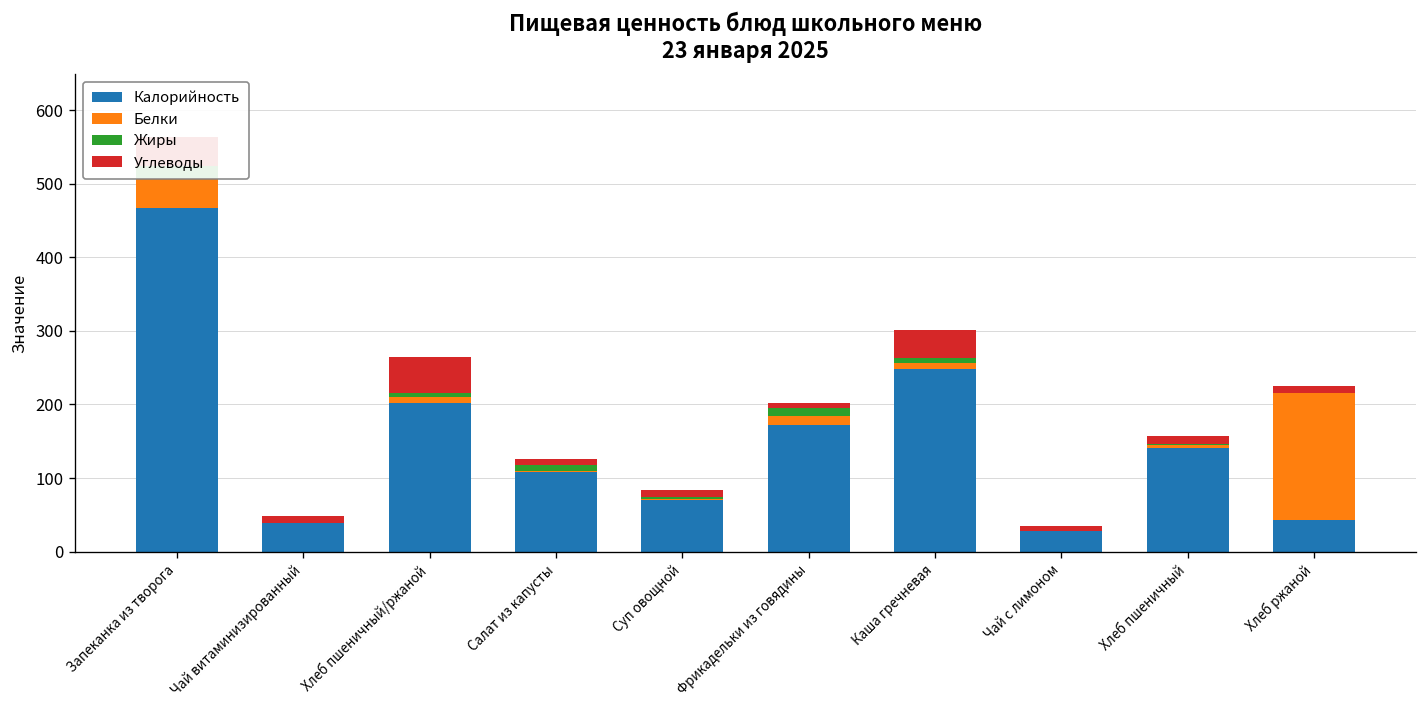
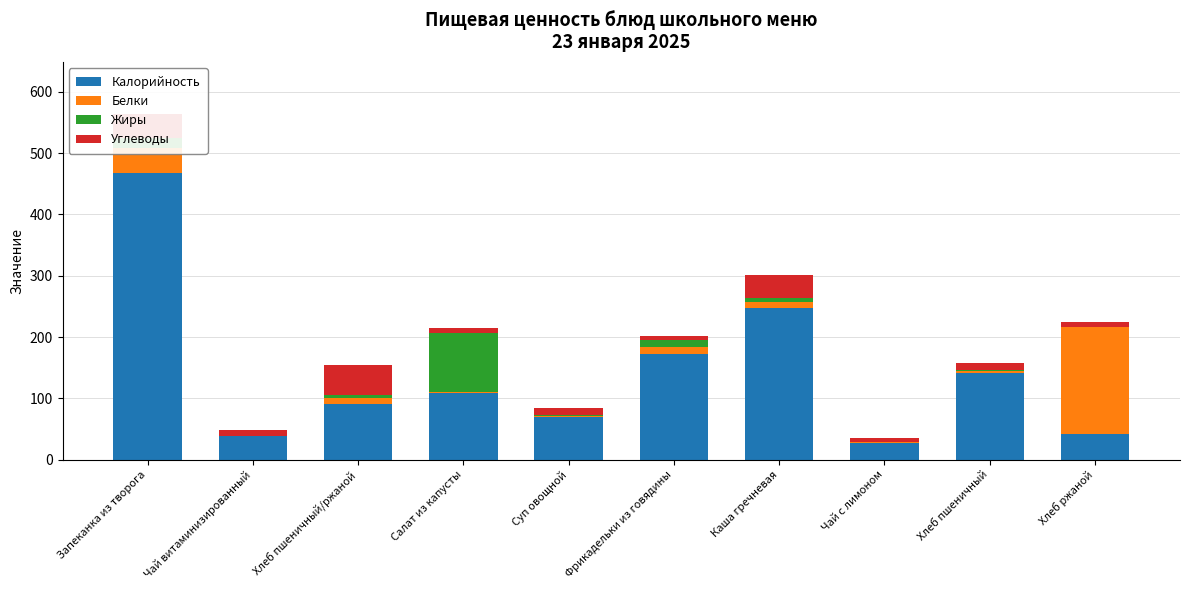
  {
    "Калорийность": {
      "Запеканка из творога": 470,
      "Чай витаминизированный": 40,
-     "Хлеб пшеничный/ржаной": 200,
+     "Хлеб пшеничный/ржаной": 90,
      "Салат из капусты": 110,
      "Суп овощной": 70,
      "Фрикадельки из говядины": 170,
      "Каша гречневая": 250,
      "Чай с лимоном": 30,
      "Хлеб пшеничный": 140,
      "Хлеб ржаной": 40
    },
    "Белки": {
      "Чай витаминизированный": 0,
      "Хлеб пшеничный/ржаной": 10,
      "Фрикадельки из говядины": 10,
      "Каша гречневая": 10,
      "Хлеб пшеничный": 0,
      "Хлеб ржаной": 170
    },
    "Жиры": {
      "Чай витаминизированный": 0,
      "Хлеб пшеничный/ржаной": 10,
-     "Салат из капусты": 10,
+     "Салат из капусты": 100,
      "Фрикадельки из говядины": 10,
      "Каша гречневая": 10,
      "Чай с лимоном": 0
    },
    "Углеводы": {
      "Чай витаминизированный": 10,
      "Хлеб пшеничный/ржаной": 50,
      "Салат из капусты": 10,
      "Суп овощной": 10,
      "Фрикадельки из говядины": 10,
      "Каша гречневая": 40,
      "Чай с лимоном": 10,
      "Хлеб пшеничный": 10,
      "Хлеб ржаной": 10
    }
  }
